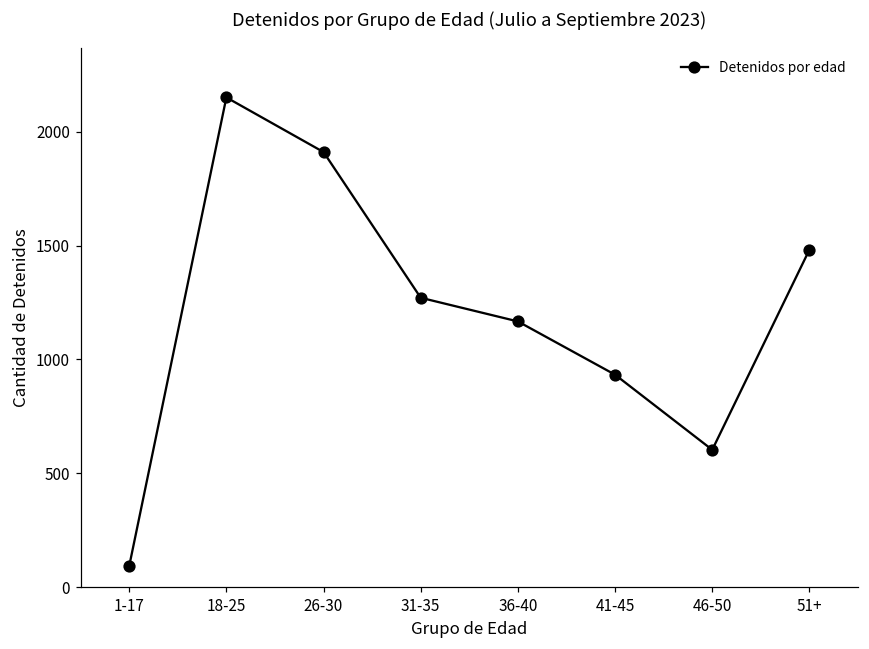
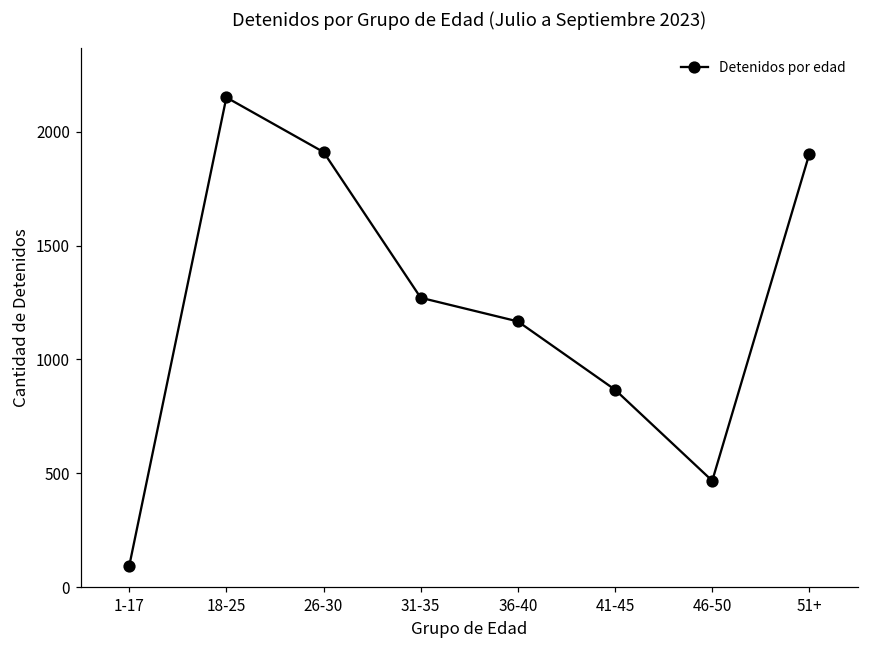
  {
    "1-17": 90,
    "18-25": 2150,
    "26-30": 1910,
    "31-35": 1270,
    "36-40": 1170,
-   "41-45": 930,
-   "46-50": 600,
-   "51+": 1480
+   "41-45": 870,
+   "46-50": 470,
+   "51+": 1900
  }
